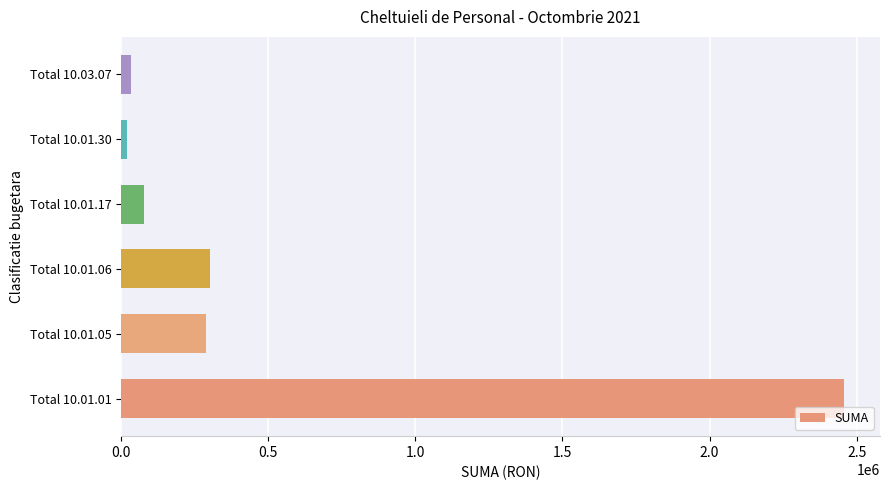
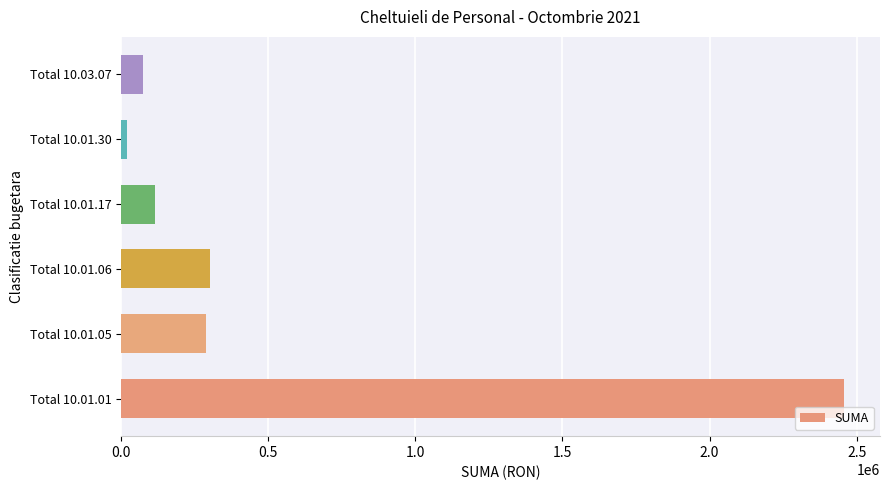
  {
-   "Total 10.03.07": 30000,
+   "Total 10.03.07": 70000,
    "Total 10.01.30": 20000,
-   "Total 10.01.17": 80000,
+   "Total 10.01.17": 110000,
    "Total 10.01.06": 300000,
    "Total 10.01.05": 290000,
    "Total 10.01.01": 2460000
  }
